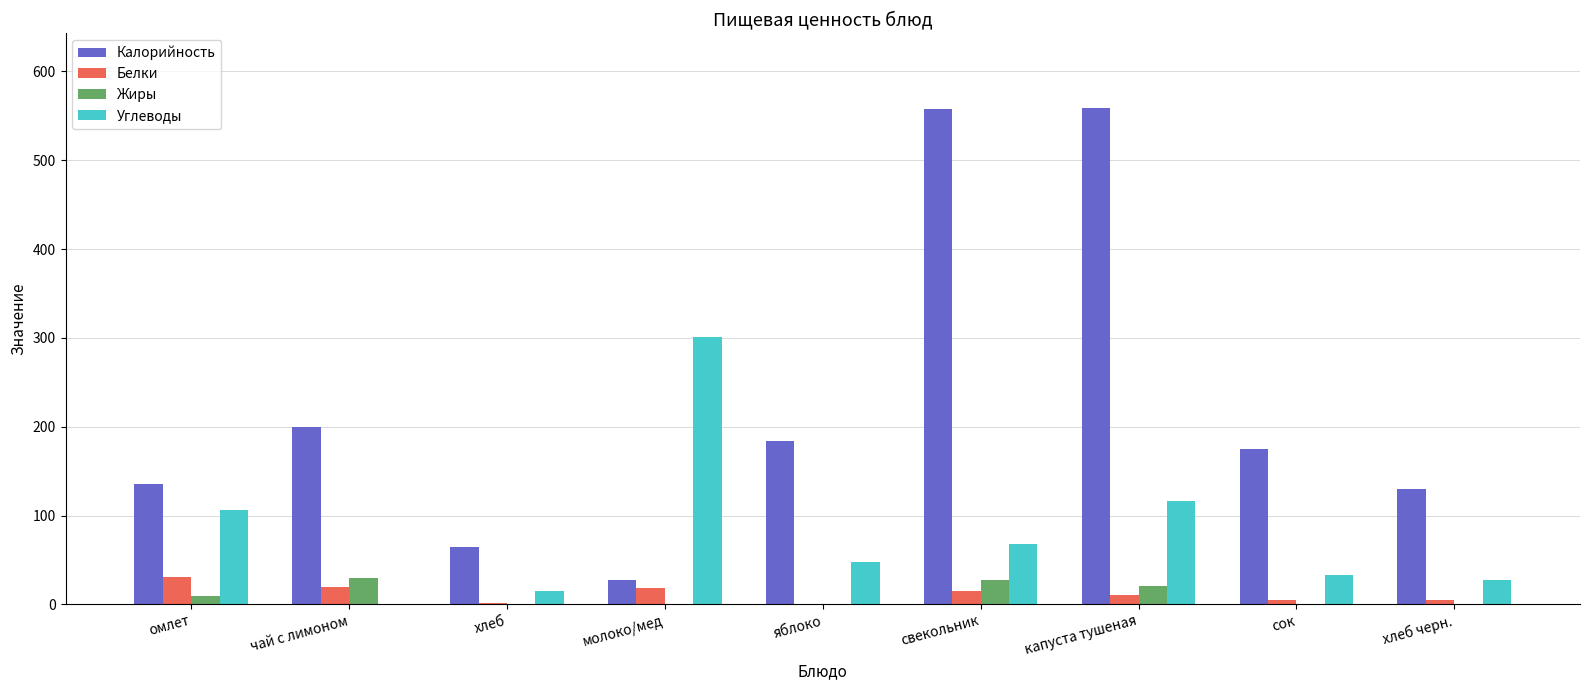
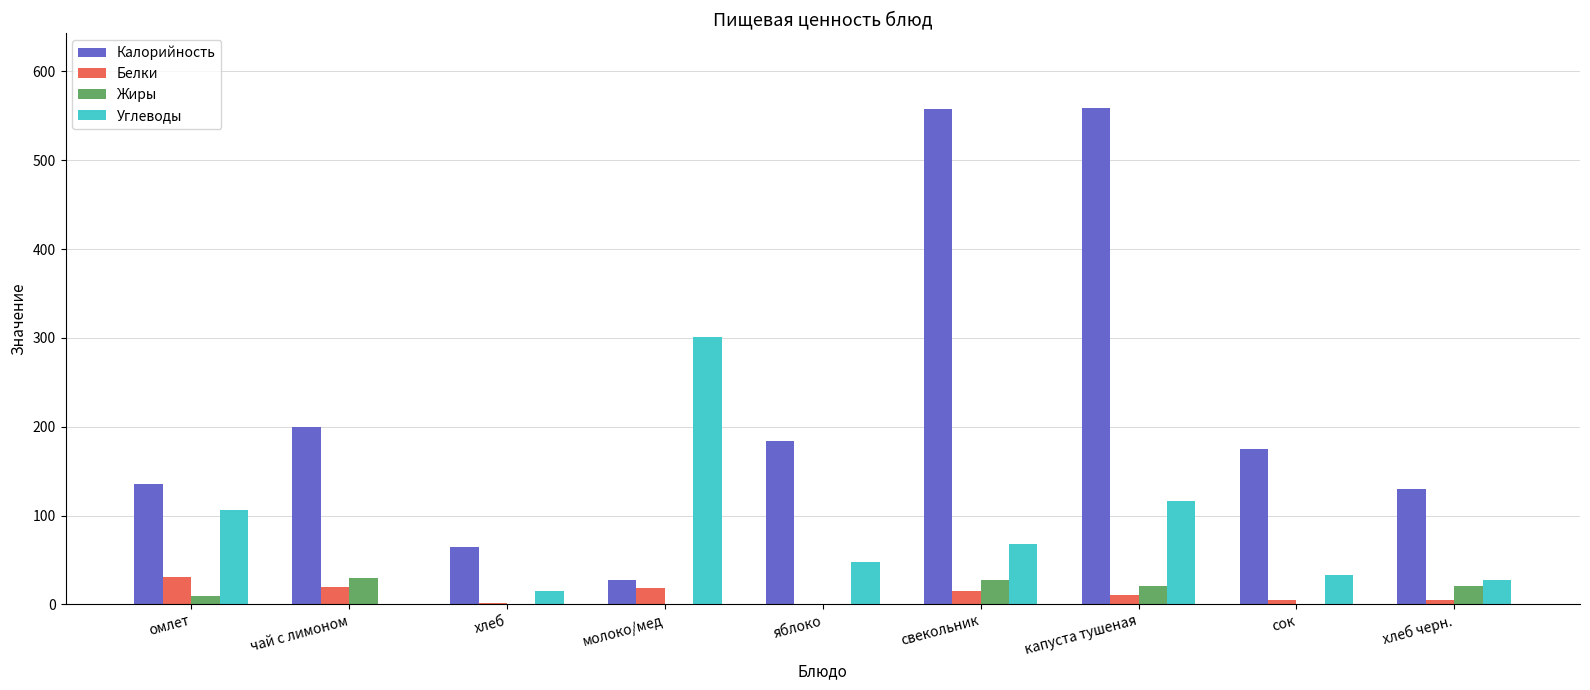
  {
    "Калорийность": {
      "омлет": 140,
      "чай с лимоном": 200,
      "хлеб": 70,
      "молоко/мед": 30,
      "яблоко": 180,
      "свекольник": 560,
      "капуста тушеная": 560,
      "сок": 180,
      "хлеб черн.": 130
    },
    "Белки": {
      "омлет": 30,
      "чай с лимоном": 20,
      "молоко/мед": 20,
      "свекольник": 20,
      "капуста тушеная": 10,
      "сок": 10,
      "хлеб черн.": 10
    },
    "Жиры": {
      "омлет": 10,
      "чай с лимоном": 30,
      "яблоко": 0,
      "свекольник": 30,
      "капуста тушеная": 20,
-     "хлеб черн.": 0
+     "хлеб черн.": 20
    },
    "Углеводы": {
      "омлет": 110,
      "чай с лимоном": 0,
      "хлеб": 20,
      "молоко/мед": 300,
      "яблоко": 50,
      "свекольник": 70,
      "капуста тушеная": 120,
      "сок": 30,
      "хлеб черн.": 30
    }
  }
